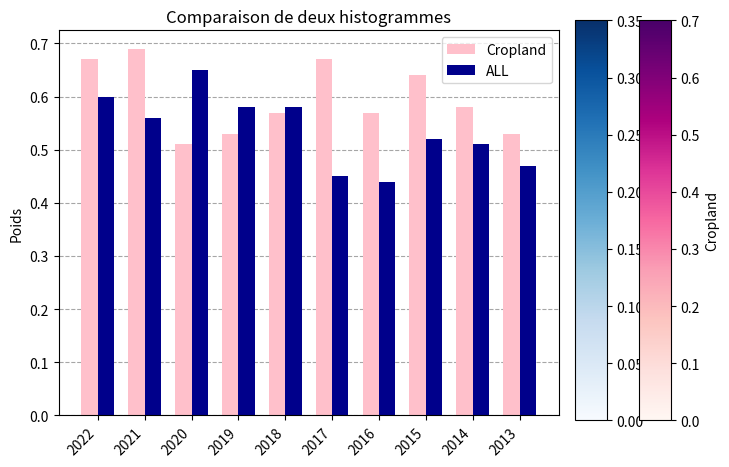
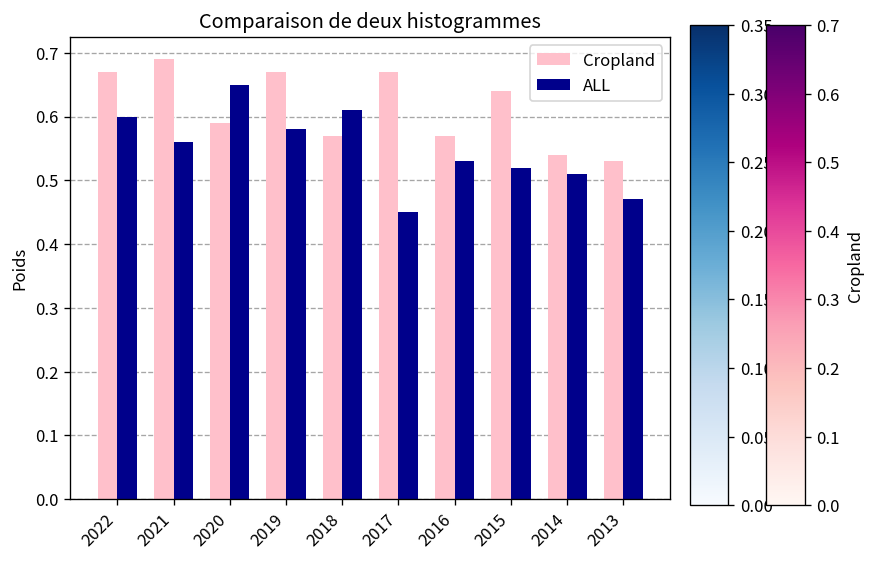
  {
    "Cropland": {
      "2022": 0.67,
      "2021": 0.69,
-     "2020": 0.51,
-     "2019": 0.53,
+     "2020": 0.59,
+     "2019": 0.67,
      "2018": 0.57,
      "2017": 0.67,
      "2016": 0.57,
      "2015": 0.64,
-     "2014": 0.58,
+     "2014": 0.54,
      "2013": 0.53
    },
    "ALL": {
      "2022": 0.60,
      "2021": 0.56,
      "2020": 0.65,
      "2019": 0.58,
-     "2018": 0.58,
+     "2018": 0.61,
      "2017": 0.45,
-     "2016": 0.44,
+     "2016": 0.53,
      "2015": 0.52,
      "2014": 0.51,
      "2013": 0.47
    }
  }
